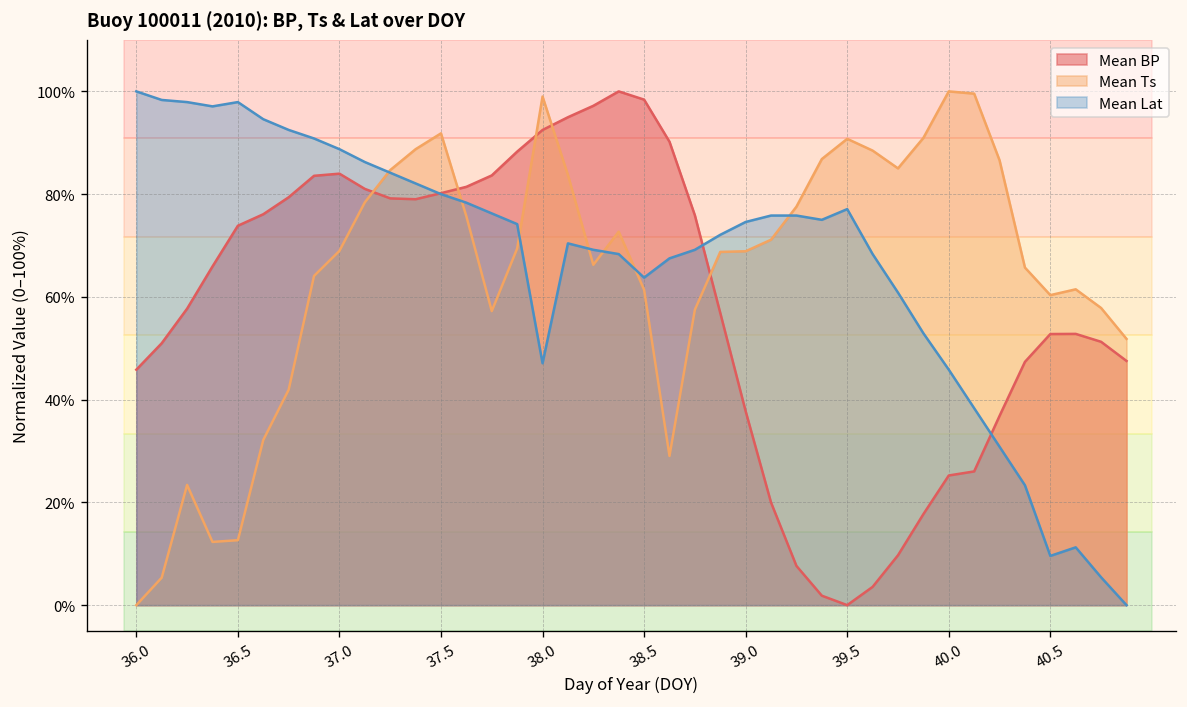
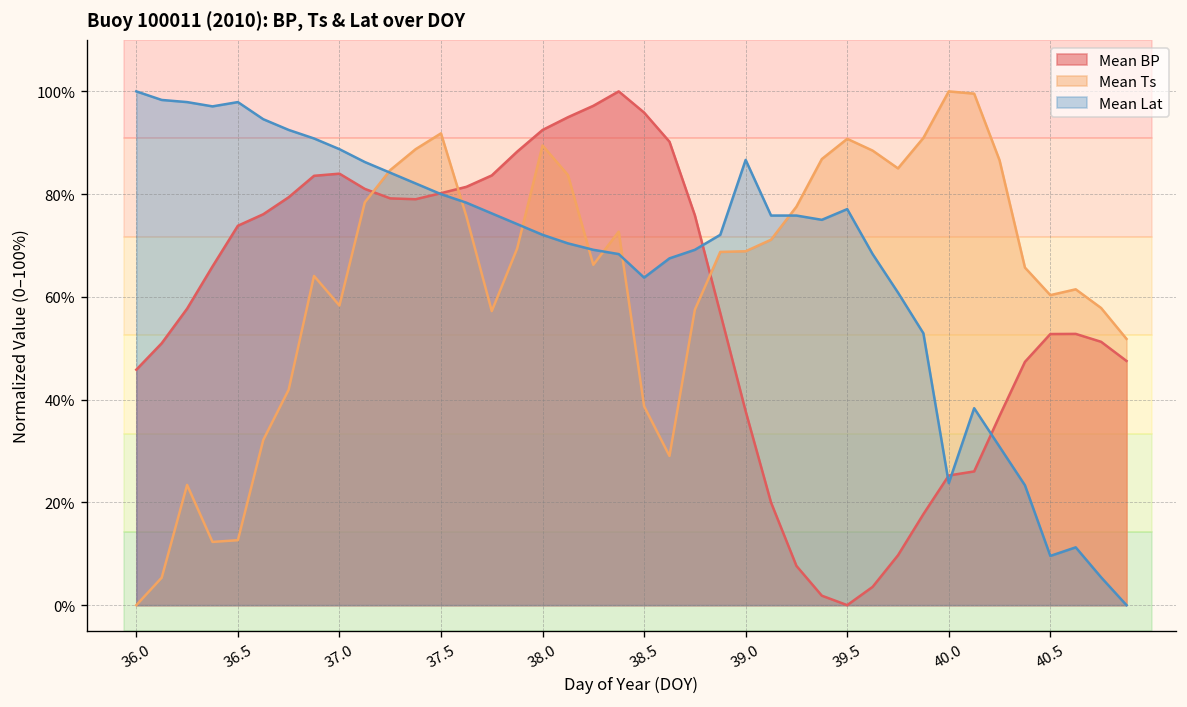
  {
    "Mean BP": {
      "36.0": "46%",
      "36.5": "74%",
      "37.0": "84%",
      "38.0": "92%",
-     "38.5": "98%",
+     "38.5": "96%",
      "39.0": "38%",
      "39.5": "0%",
      "40.0": "25%",
      "40.5": "53%"
    },
    "Mean Ts": {
      "36.0": "0%",
      "36.5": "13%",
-     "37.0": "69%",
+     "37.0": "58%",
      "37.5": "92%",
-     "38.0": "99%",
-     "38.5": "61%",
+     "38.0": "89%",
+     "38.5": "39%",
      "39.0": "69%",
      "39.5": "91%",
      "40.0": "100%",
      "40.5": "60%"
    },
    "Mean Lat": {
      "36.0": "100%",
      "36.5": "98%",
      "37.0": "89%",
-     "38.0": "47%",
+     "38.0": "72%",
      "38.5": "64%",
-     "39.0": "75%",
+     "39.0": "87%",
      "39.5": "77%",
-     "40.0": "46%",
+     "40.0": "24%",
      "40.5": "10%"
    }
  }
